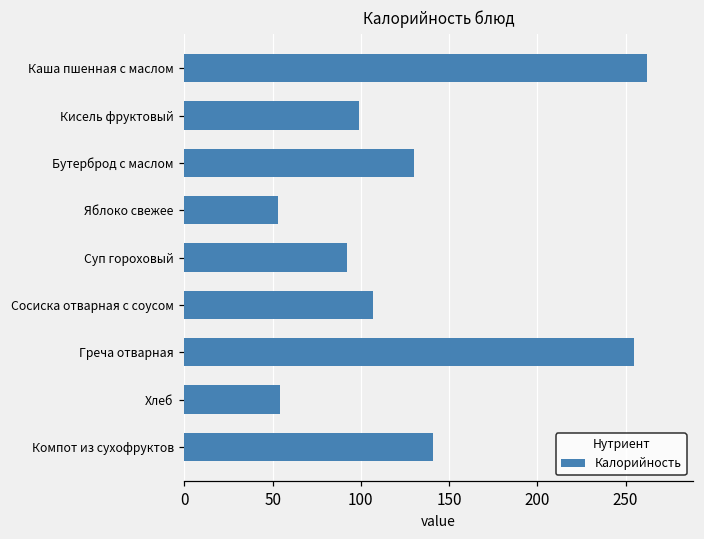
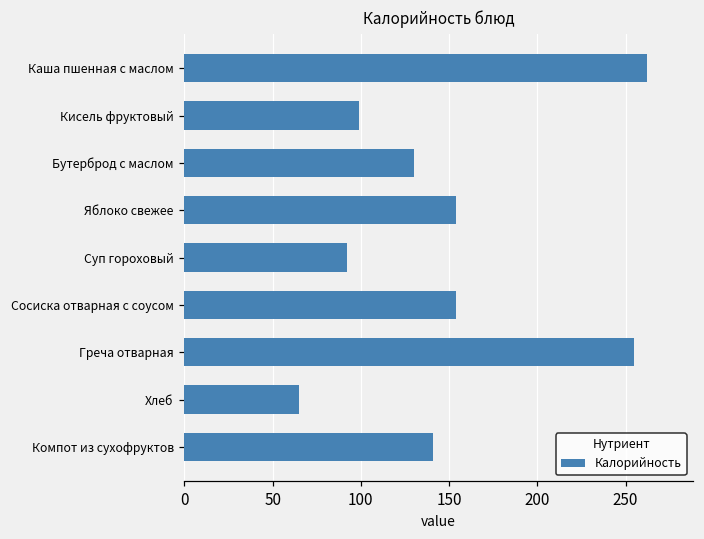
  {
    "Каша пшенная с маслом": 262,
    "Кисель фруктовый": 99,
    "Бутерброд с маслом": 130,
-   "Яблоко свежее": 53,
+   "Яблоко свежее": 154,
    "Суп гороховый": 92,
-   "Сосиска отварная с соусом": 107,
+   "Сосиска отварная с соусом": 154,
    "Греча отварная": 255,
-   "Хлеб": 54,
+   "Хлеб": 65,
    "Компот из сухофруктов": 141
  }
